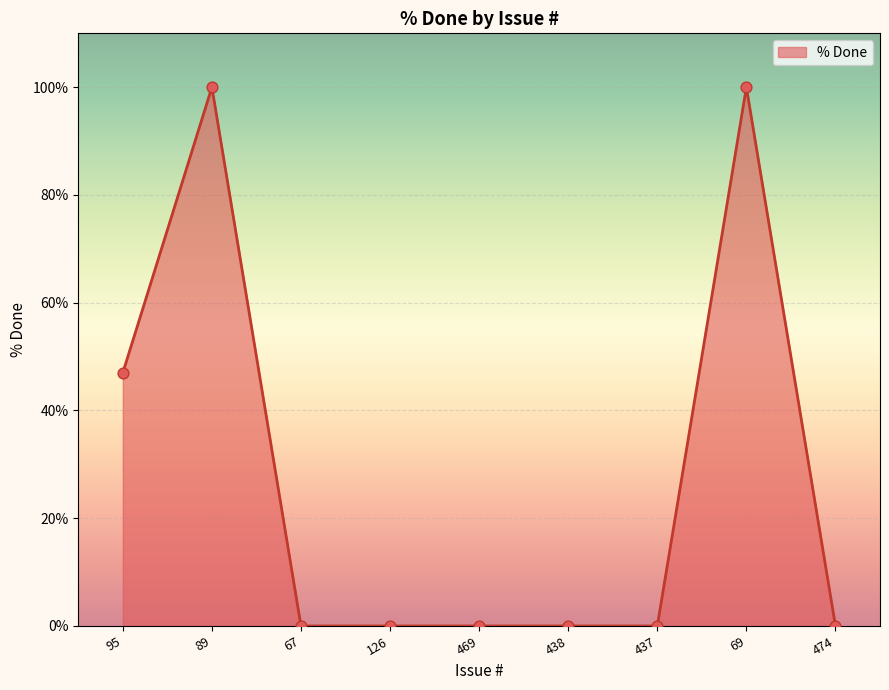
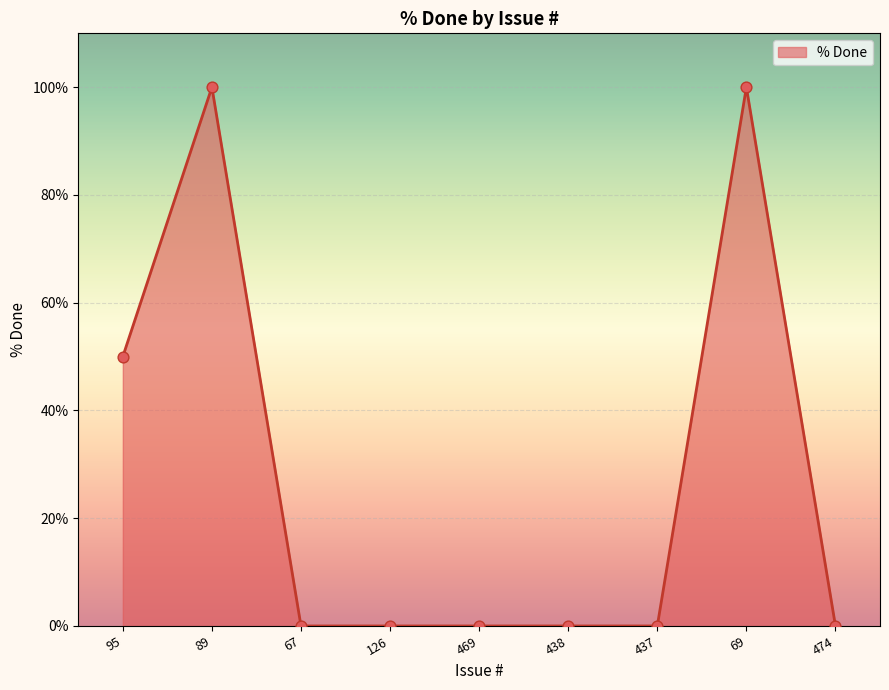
  {
-   "95": "47%",
+   "95": "50%",
    "89": "100%",
    "67": "0%",
    "126": "0%",
    "469": "0%",
    "438": "0%",
    "437": "0%",
    "69": "100%",
    "474": "0%"
  }
